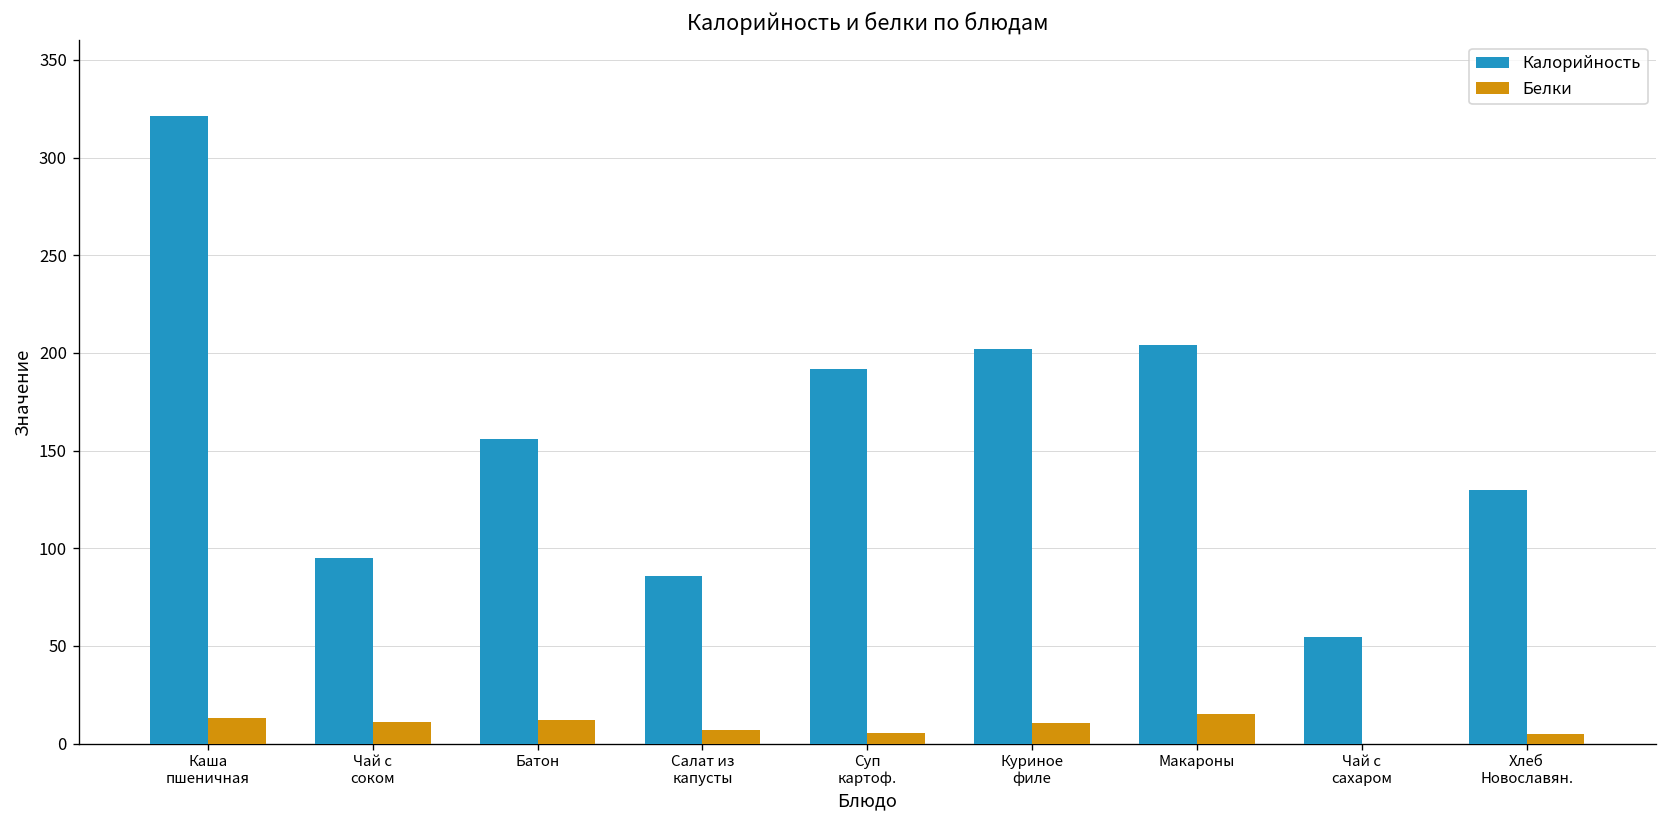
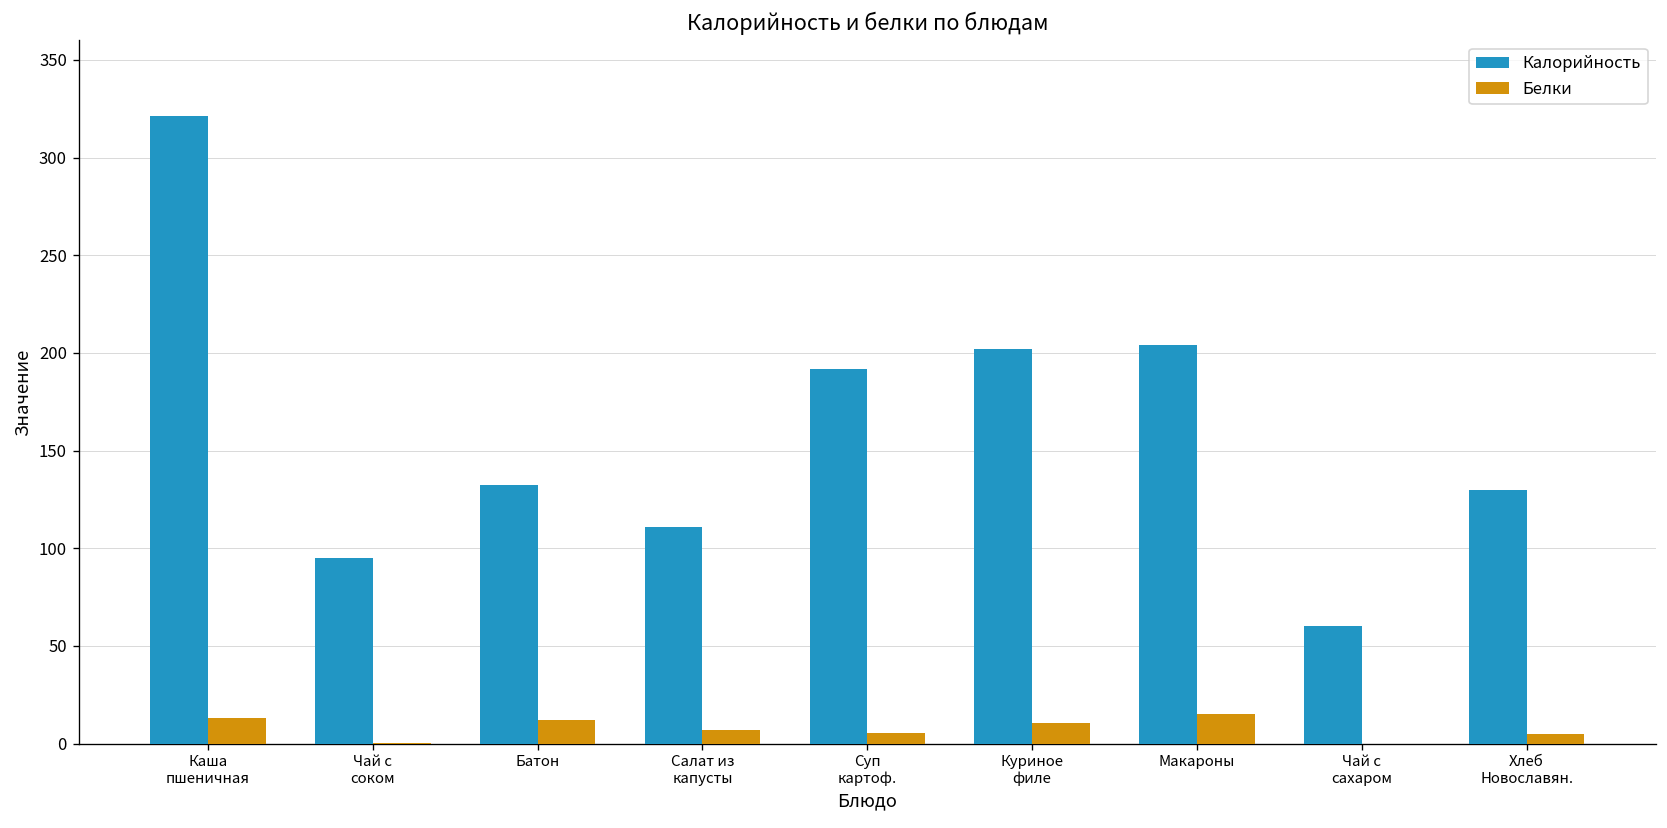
  {
    "Калорийность": {
      "Каша пшеничная": 321,
      "Чай с соком": 95,
-     "Батон": 156,
-     "Салат из капусты": 86,
+     "Батон": 133,
+     "Салат из капусты": 111,
      "Суп картоф.": 192,
      "Куриное филе": 202,
      "Макароны": 204,
-     "Чай с сахаром": 55,
+     "Чай с сахаром": 60,
      "Хлеб Новославян.": 130
    },
    "Белки": {
      "Каша пшеничная": 13,
-     "Чай с соком": 11,
+     "Чай с соком": 0,
      "Батон": 12,
      "Салат из капусты": 7,
      "Суп картоф.": 6,
      "Куриное филе": 11,
      "Макароны": 15,
      "Хлеб Новославян.": 5
    }
  }
